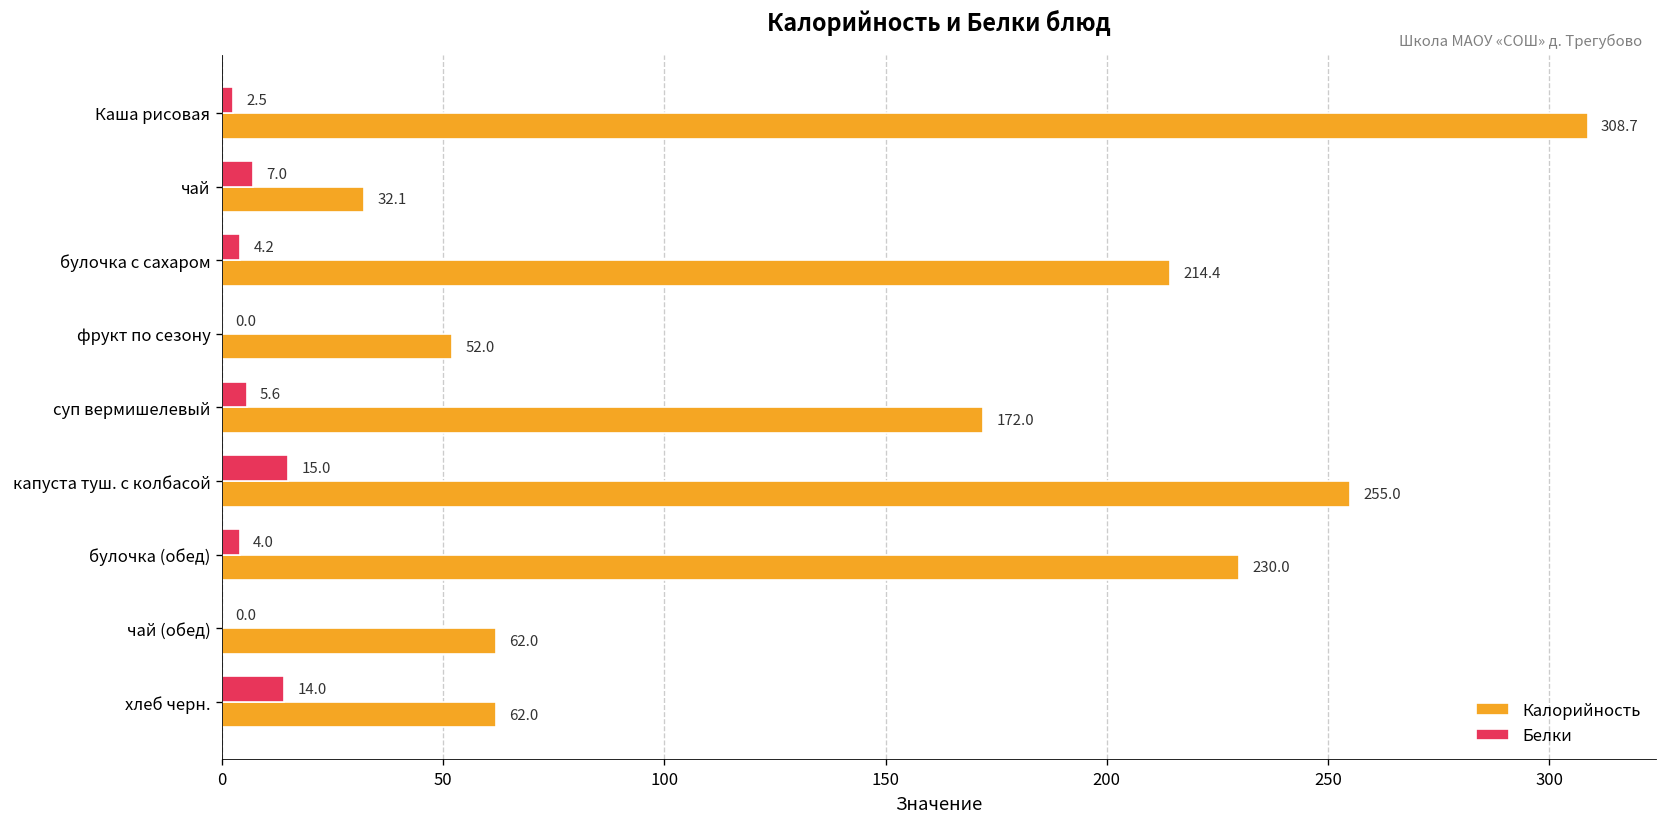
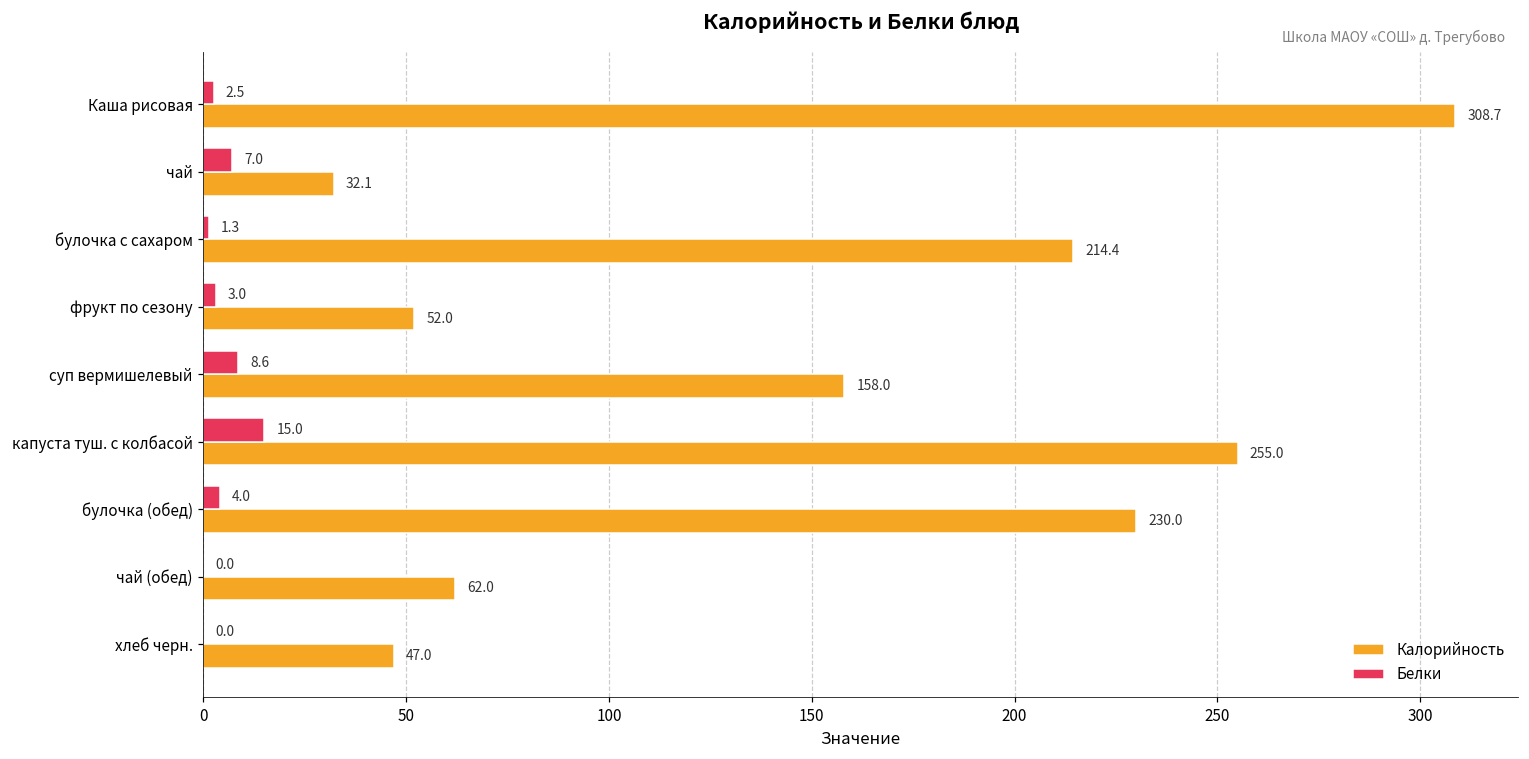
  {
    "Калорийность": {
      "Каша рисовая": 308.7,
      "чай": 32.1,
      "булочка с сахаром": 214.4,
      "фрукт по сезону": 52.0,
-     "суп вермишелевый": 172.0,
+     "суп вермишелевый": 158.0,
      "капуста туш. с колбасой": 255.0,
      "булочка (обед)": 230.0,
      "чай (обед)": 62.0,
-     "хлеб черн.": 62.0
+     "хлеб черн.": 47.0
    },
    "Белки": {
      "Каша рисовая": 2.5,
      "чай": 7.0,
-     "булочка с сахаром": 4.2,
-     "фрукт по сезону": 0.0,
-     "суп вермишелевый": 5.6,
+     "булочка с сахаром": 1.3,
+     "фрукт по сезону": 3.0,
+     "суп вермишелевый": 8.6,
      "капуста туш. с колбасой": 15.0,
      "булочка (обед)": 4.0,
      "чай (обед)": 0.0,
-     "хлеб черн.": 14.0
+     "хлеб черн.": 0.0
    }
  }
